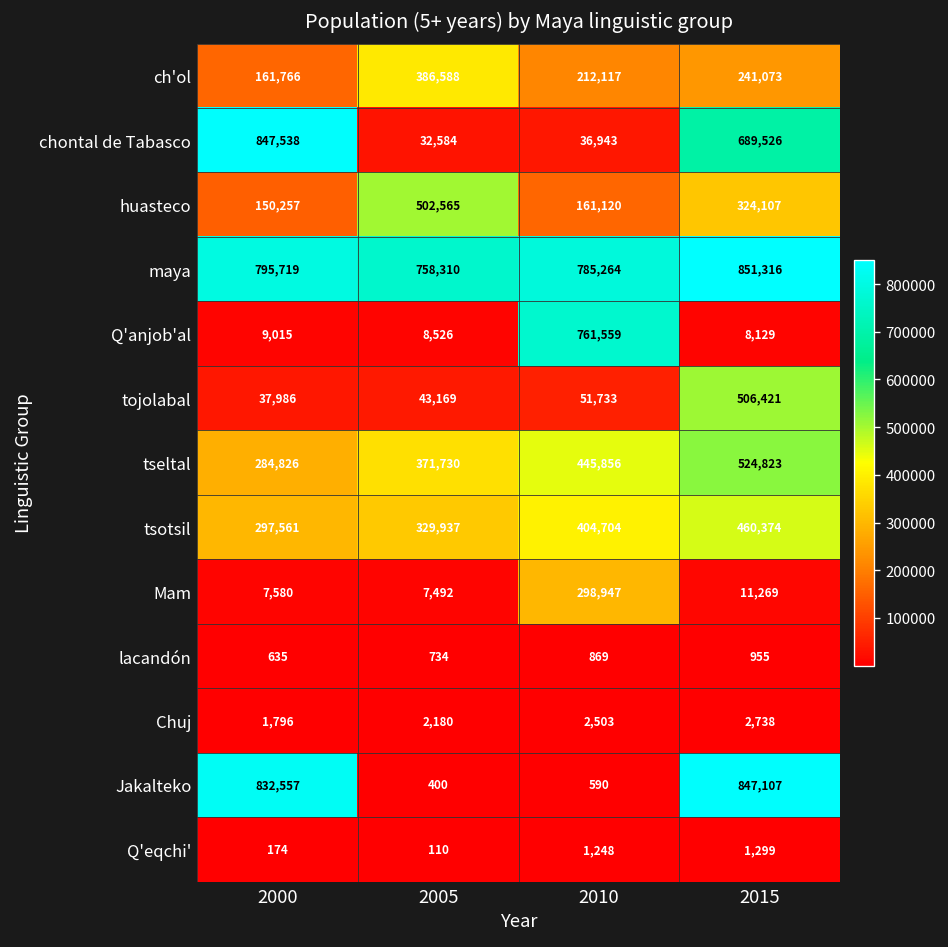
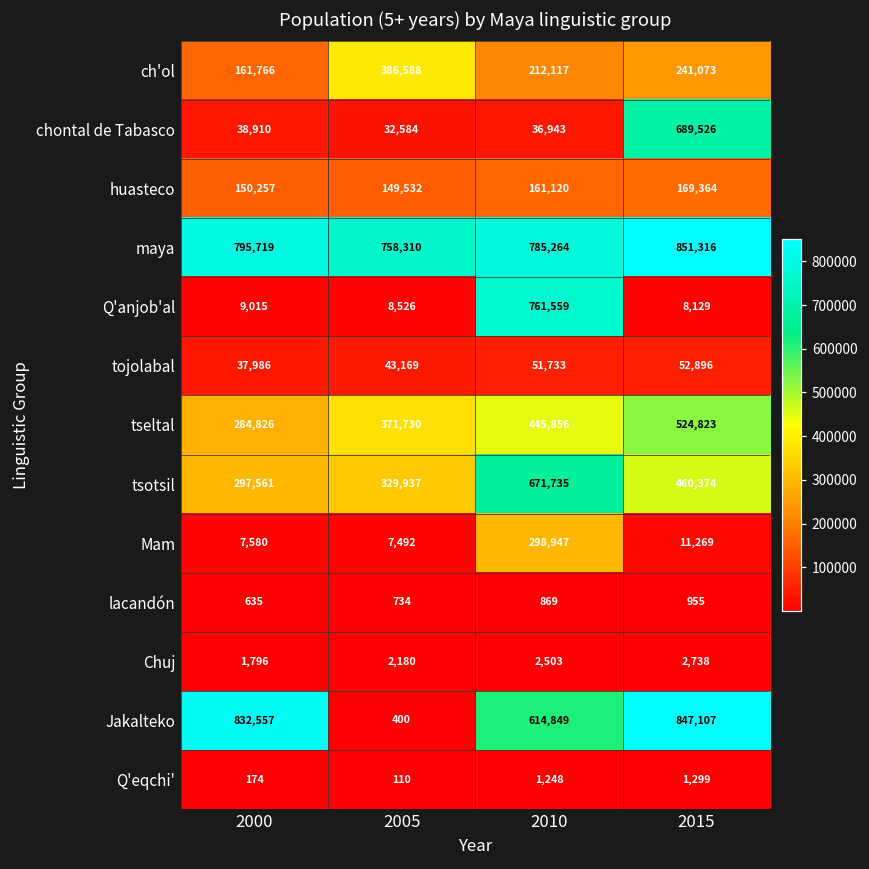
  {
    "ch'ol": {
      "2000": "161,766",
      "2005": "386,588",
      "2010": "212,117",
      "2015": "241,073"
    },
    "chontal de Tabasco": {
-     "2000": "847,538",
+     "2000": "38,910",
      "2005": "32,584",
      "2010": "36,943",
      "2015": "689,526"
    },
    "huasteco": {
      "2000": "150,257",
-     "2005": "502,565",
+     "2005": "149,532",
      "2010": "161,120",
-     "2015": "324,107"
+     "2015": "169,364"
    },
    "maya": {
      "2000": "795,719",
      "2005": "758,310",
      "2010": "785,264",
      "2015": "851,316"
    },
    "Q'anjob'al": {
      "2000": "9,015",
      "2005": "8,526",
      "2010": "761,559",
      "2015": "8,129"
    },
    "tojolabal": {
      "2000": "37,986",
      "2005": "43,169",
      "2010": "51,733",
-     "2015": "506,421"
+     "2015": "52,896"
    },
    "tseltal": {
      "2000": "284,826",
      "2005": "371,730",
      "2010": "445,856",
      "2015": "524,823"
    },
    "tsotsil": {
      "2000": "297,561",
      "2005": "329,937",
-     "2010": "404,704",
+     "2010": "671,735",
      "2015": "460,374"
    },
    "Mam": {
      "2000": "7,580",
      "2005": "7,492",
      "2010": "298,947",
      "2015": "11,269"
    },
    "lacandón": {
      "2000": "635",
      "2005": "734",
      "2010": "869",
      "2015": "955"
    },
    "Chuj": {
      "2000": "1,796",
      "2005": "2,180",
      "2010": "2,503",
      "2015": "2,738"
    },
    "Jakalteko": {
      "2000": "832,557",
      "2005": "400",
-     "2010": "590",
+     "2010": "614,849",
      "2015": "847,107"
    },
    "Q'eqchi'": {
      "2000": "174",
      "2005": "110",
      "2010": "1,248",
      "2015": "1,299"
    }
  }
